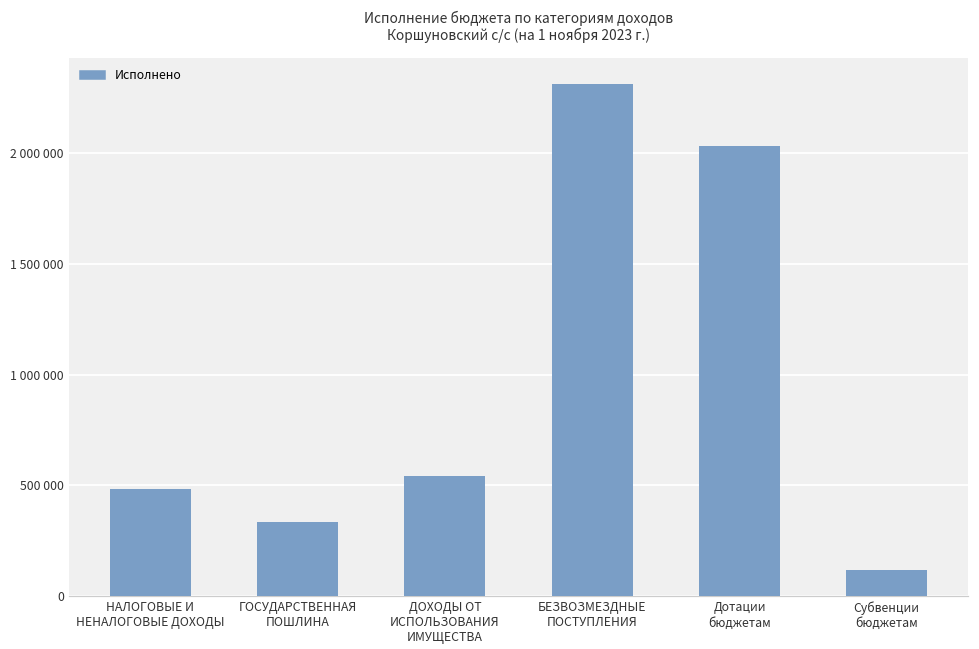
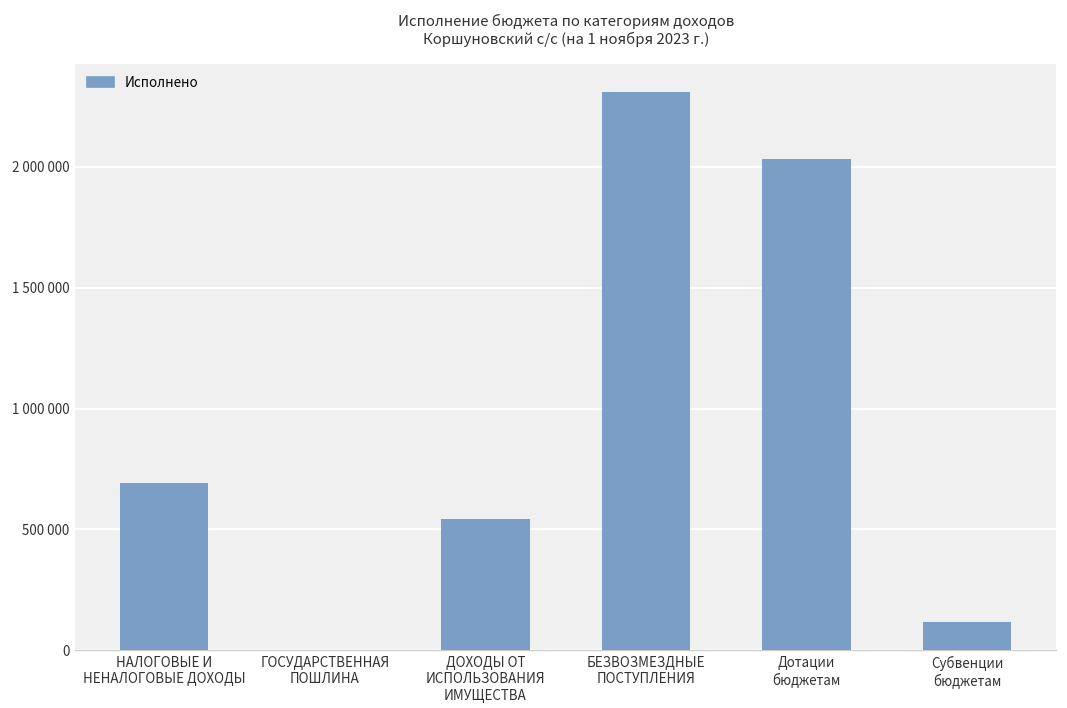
  {
-   "НАЛОГОВЫЕ И НЕНАЛОГОВЫЕ ДОХОДЫ": 480000,
-   "ГОСУДАРСТВЕННАЯ ПОШЛИНА": 340000,
+   "НАЛОГОВЫЕ И НЕНАЛОГОВЫЕ ДОХОДЫ": 690000,
+   "ГОСУДАРСТВЕННАЯ ПОШЛИНА": 0,
    "ДОХОДЫ ОТ ИСПОЛЬЗОВАНИЯ ИМУЩЕСТВА": 540000,
    "БЕЗВОЗМЕЗДНЫЕ ПОСТУПЛЕНИЯ": 2310000,
    "Дотации бюджетам": 2030000,
    "Субвенции бюджетам": 120000
  }
